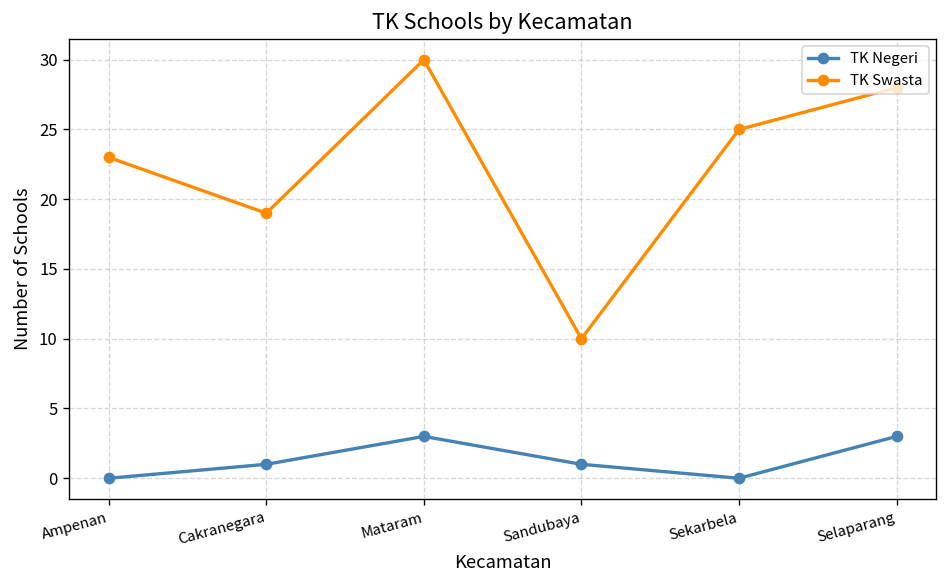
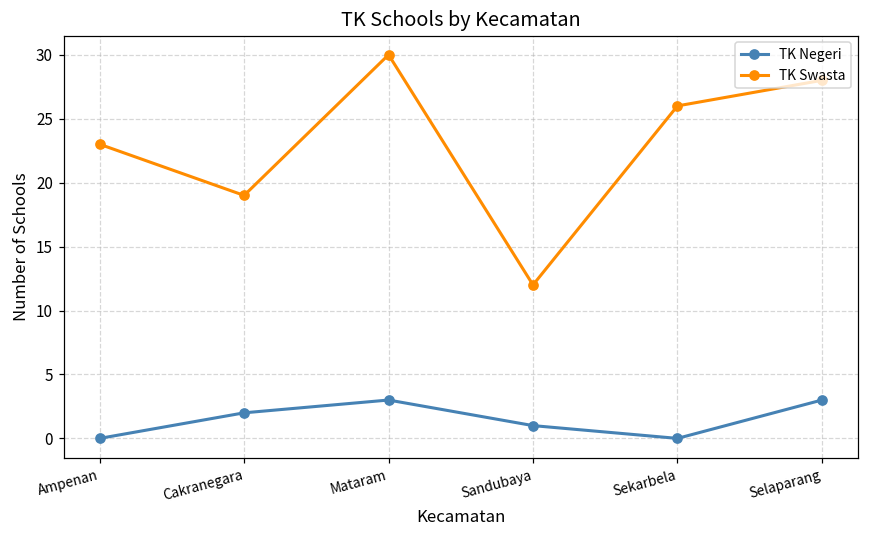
  {
    "TK Negeri": {
      "Ampenan": 0,
-     "Cakranegara": 1,
+     "Cakranegara": 2,
      "Mataram": 3,
      "Sandubaya": 1,
      "Sekarbela": 0,
      "Selaparang": 3
    },
    "TK Swasta": {
      "Ampenan": 23,
      "Cakranegara": 19,
      "Mataram": 30,
-     "Sandubaya": 10,
-     "Sekarbela": 25
+     "Sandubaya": 12,
+     "Sekarbela": 26
    }
  }
